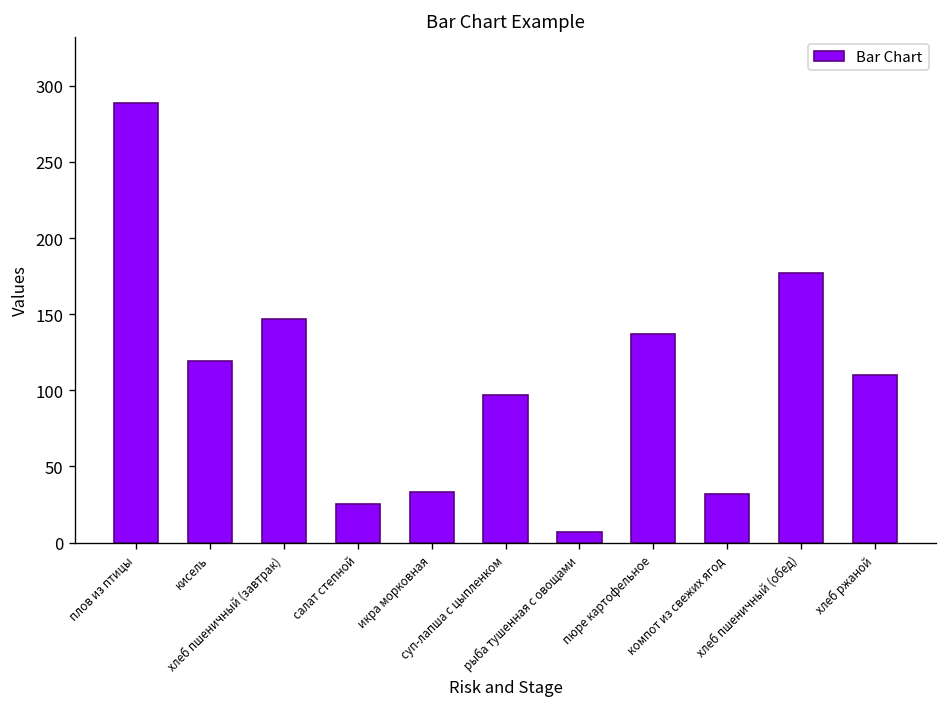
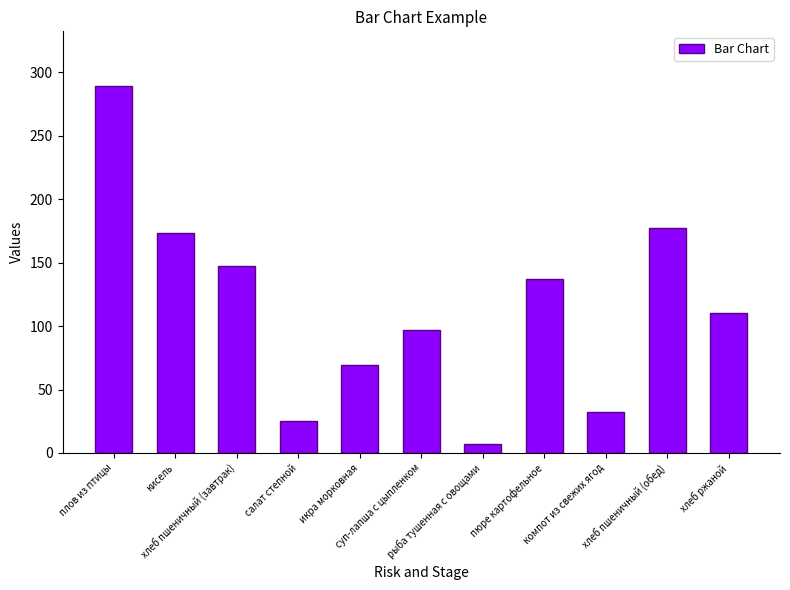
  {
    "плов из птицы": 289,
-   "кисель": 119,
+   "кисель": 173,
    "хлеб пшеничный (завтрак)": 147,
    "салат степной": 25,
-   "икра морковная": 33,
+   "икра морковная": 69,
    "суп-лапша с цыпленком": 97,
    "рыба тушенная с овощами": 7,
    "пюре картофельное": 137,
    "компот из свежих ягод": 32,
    "хлеб пшеничный (обед)": 177,
    "хлеб ржаной": 110
  }
